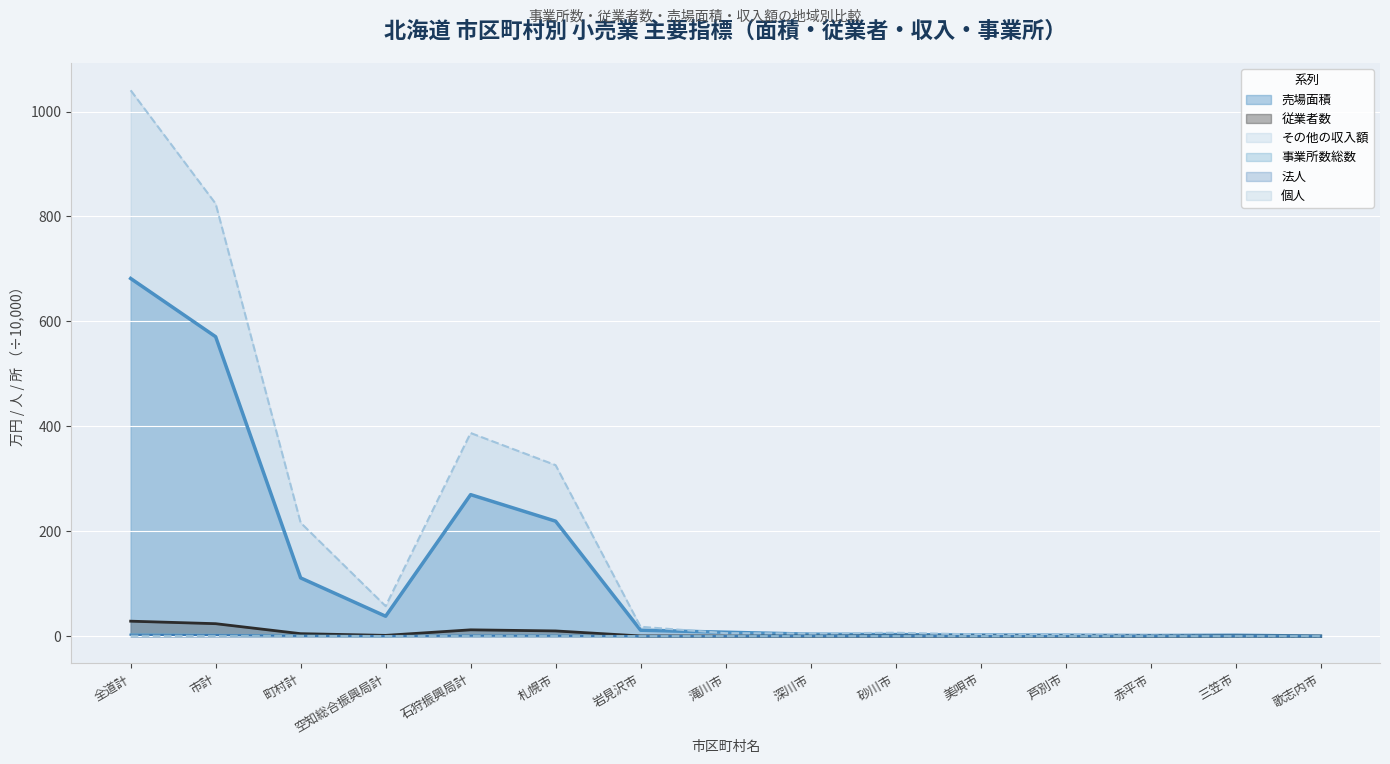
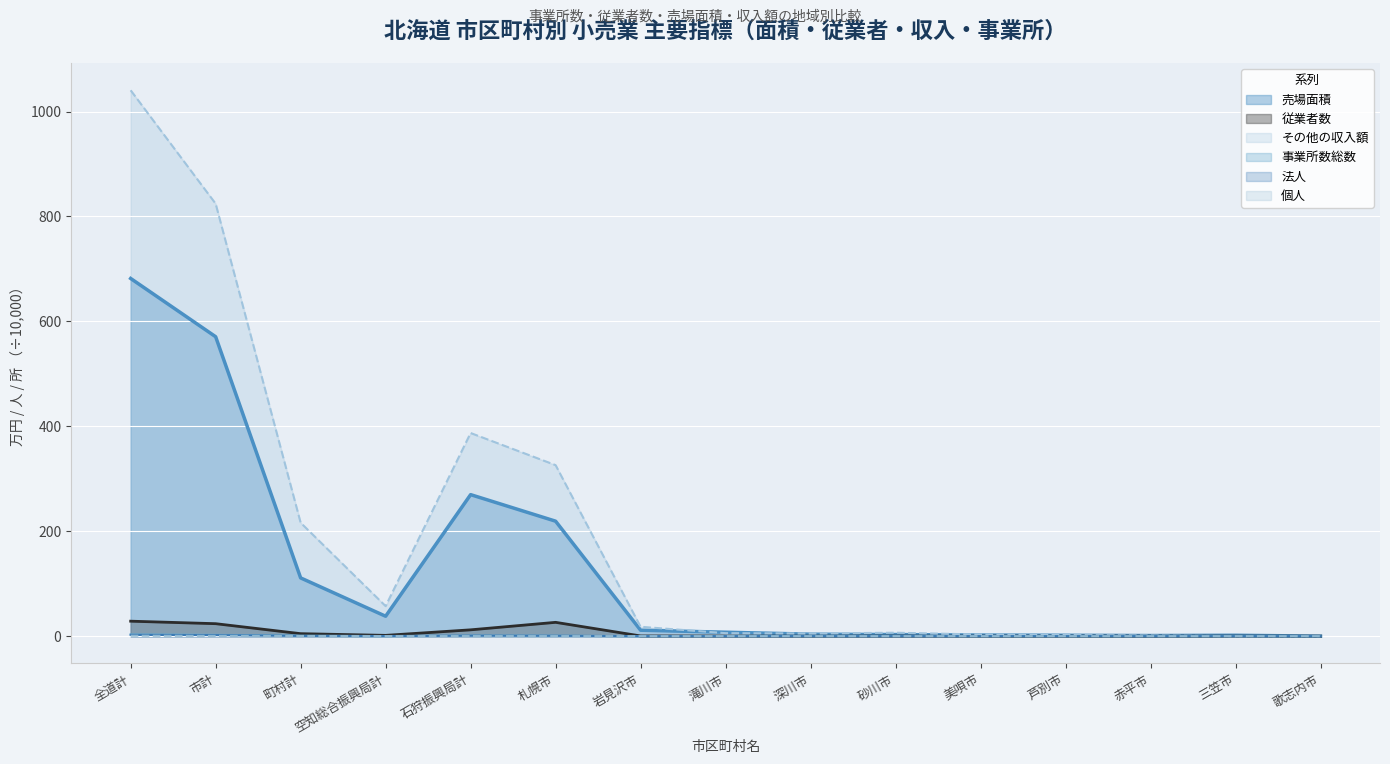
  {
    "従業者数": {
      "全道計": 30,
      "市計": 20,
      "石狩振興局計": 10,
-     "札幌市": 10
+     "札幌市": 30
    }
  }
